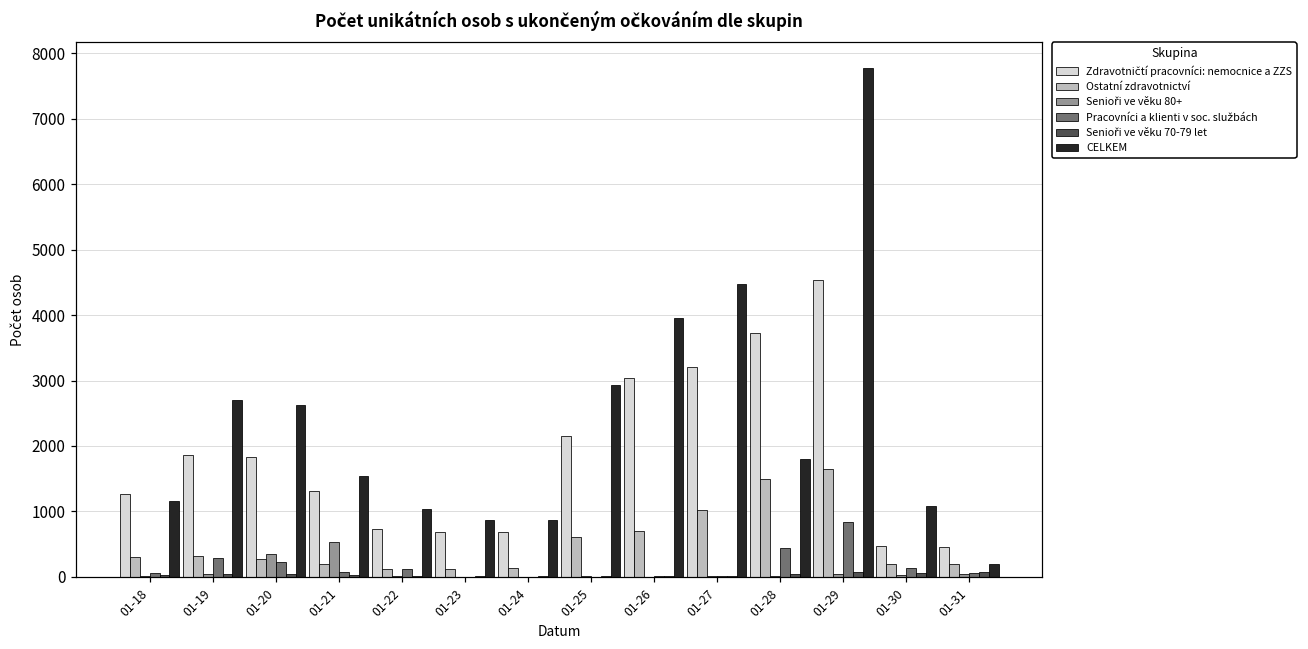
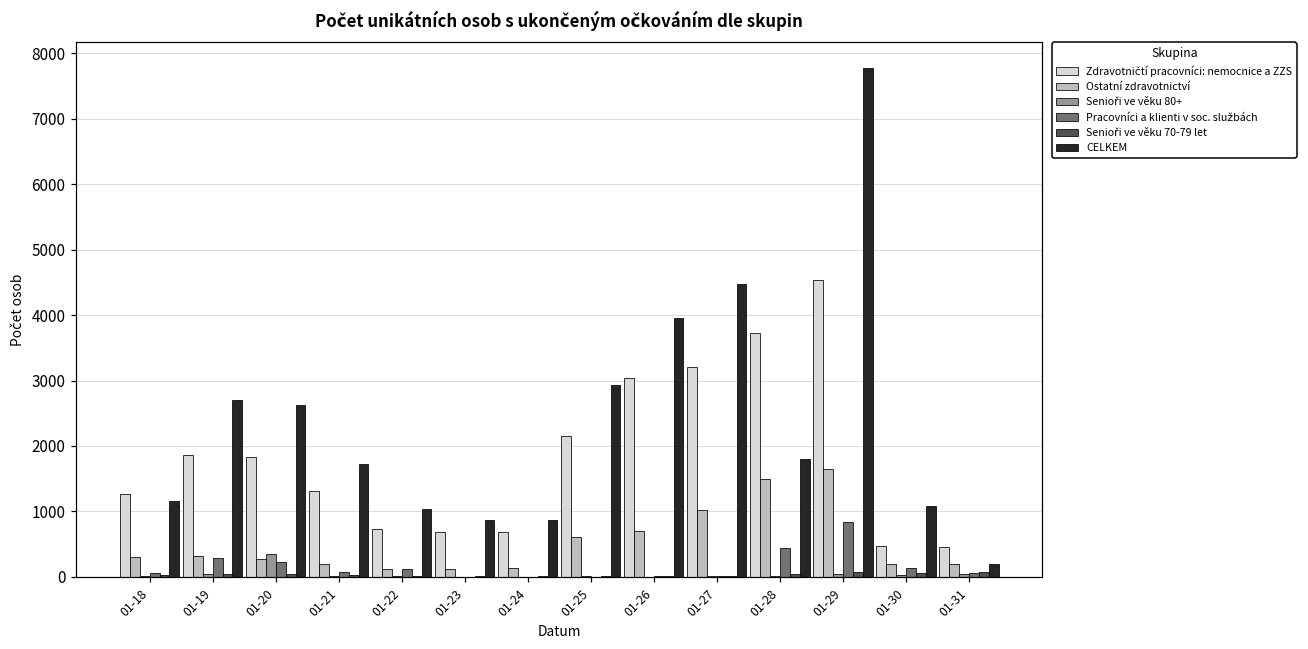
  {
    "Senioři ve věku 80+": {
      "01-19": 0,
      "01-20": 400,
-     "01-21": 500,
+     "01-21": 0,
      "01-24": 0,
      "01-29": 0,
      "01-31": 0
    },
    "CELKEM": {
      "01-18": 1200,
      "01-19": 2700,
      "01-20": 2600,
-     "01-21": 1500,
+     "01-21": 1700,
      "01-22": 1000,
      "01-23": 900,
      "01-24": 900,
      "01-25": 2900,
      "01-26": 3900,
      "01-27": 4500,
      "01-28": 1800,
      "01-29": 7800,
      "01-30": 1100,
      "01-31": 200
    }
  }
